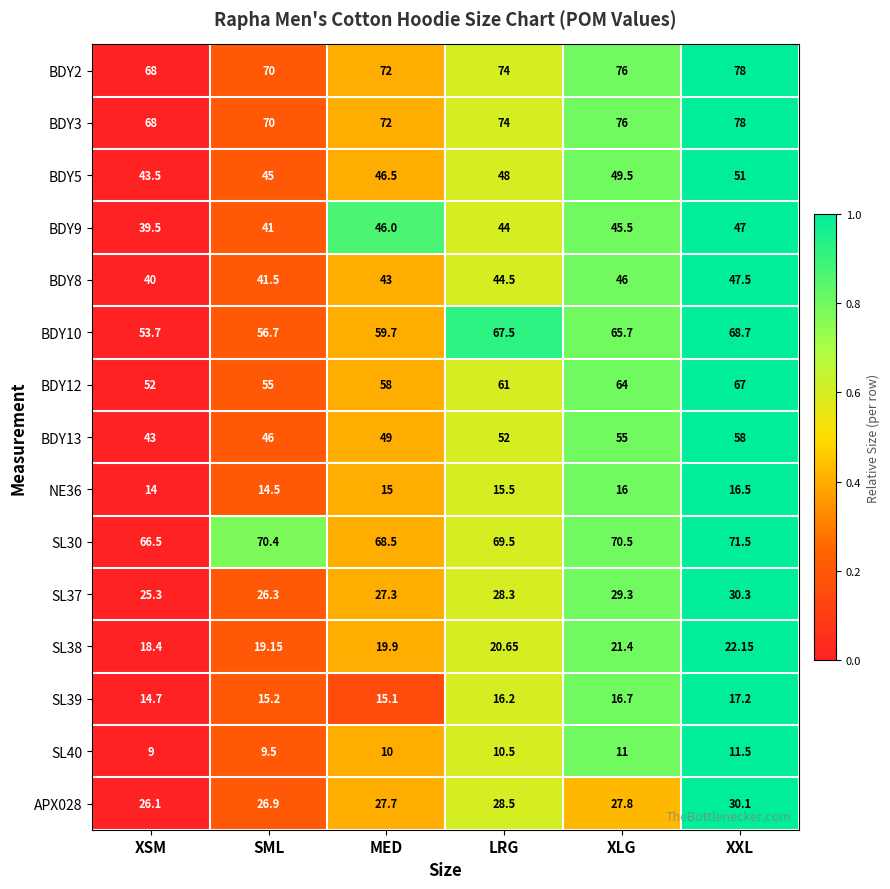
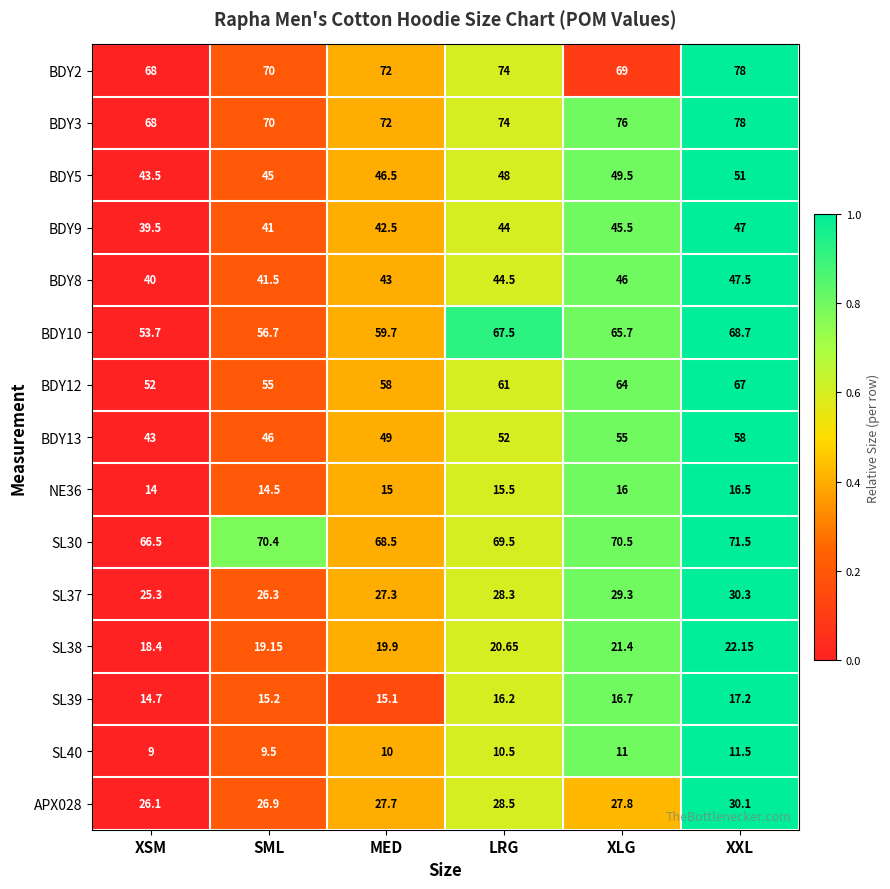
  {
    "BDY2": {
      "XSM": 68,
      "SML": 70,
      "MED": 72,
      "LRG": 74,
-     "XLG": 76,
+     "XLG": 69,
      "XXL": 78
    },
    "BDY3": {
      "XSM": 68,
      "SML": 70,
      "MED": 72,
      "LRG": 74,
      "XLG": 76,
      "XXL": 78
    },
    "BDY5": {
      "XSM": 43.5,
      "SML": 45,
      "MED": 46.5,
      "LRG": 48,
      "XLG": 49.5,
      "XXL": 51
    },
    "BDY9": {
      "XSM": 39.5,
      "SML": 41,
-     "MED": 46.0,
+     "MED": 42.5,
      "LRG": 44,
      "XLG": 45.5,
      "XXL": 47
    },
    "BDY8": {
      "XSM": 40,
      "SML": 41.5,
      "MED": 43,
      "LRG": 44.5,
      "XLG": 46,
      "XXL": 47.5
    },
    "BDY10": {
      "XSM": 53.7,
      "SML": 56.7,
      "MED": 59.7,
      "LRG": 67.5,
      "XLG": 65.7,
      "XXL": 68.7
    },
    "BDY12": {
      "XSM": 52,
      "SML": 55,
      "MED": 58,
      "LRG": 61,
      "XLG": 64,
      "XXL": 67
    },
    "BDY13": {
      "XSM": 43,
      "SML": 46,
      "MED": 49,
      "LRG": 52,
      "XLG": 55,
      "XXL": 58
    },
    "NE36": {
      "XSM": 14,
      "SML": 14.5,
      "MED": 15,
      "LRG": 15.5,
      "XLG": 16,
      "XXL": 16.5
    },
    "SL30": {
      "XSM": 66.5,
      "SML": 70.4,
      "MED": 68.5,
      "LRG": 69.5,
      "XLG": 70.5,
      "XXL": 71.5
    },
    "SL37": {
      "XSM": 25.3,
      "SML": 26.3,
      "MED": 27.3,
      "LRG": 28.3,
      "XLG": 29.3,
      "XXL": 30.3
    },
    "SL38": {
      "XSM": 18.4,
      "SML": 19.15,
      "MED": 19.9,
      "LRG": 20.65,
      "XLG": 21.4,
      "XXL": 22.15
    },
    "SL39": {
      "XSM": 14.7,
      "SML": 15.2,
      "MED": 15.1,
      "LRG": 16.2,
      "XLG": 16.7,
      "XXL": 17.2
    },
    "SL40": {
      "XSM": 9,
      "SML": 9.5,
      "MED": 10,
      "LRG": 10.5,
      "XLG": 11,
      "XXL": 11.5
    },
    "APX028": {
      "XSM": 26.1,
      "SML": 26.9,
      "MED": 27.7,
      "LRG": 28.5,
      "XLG": 27.8
    }
  }
